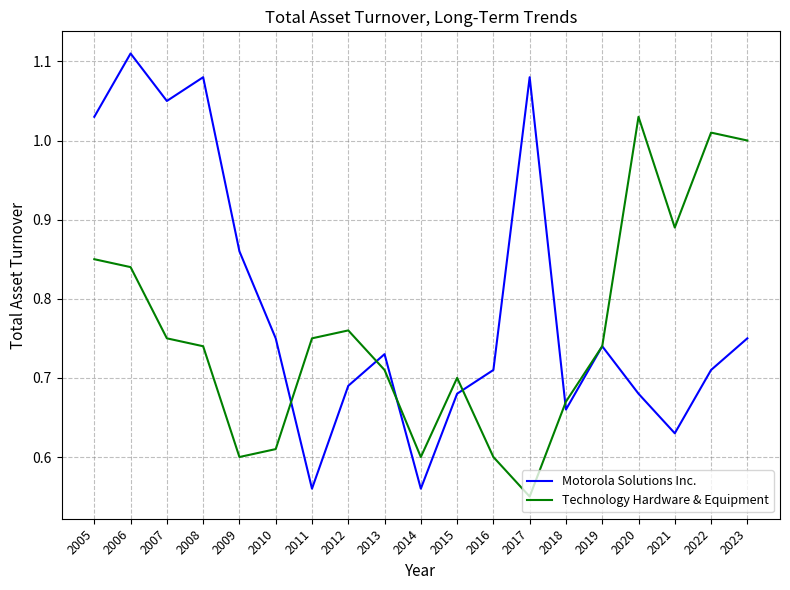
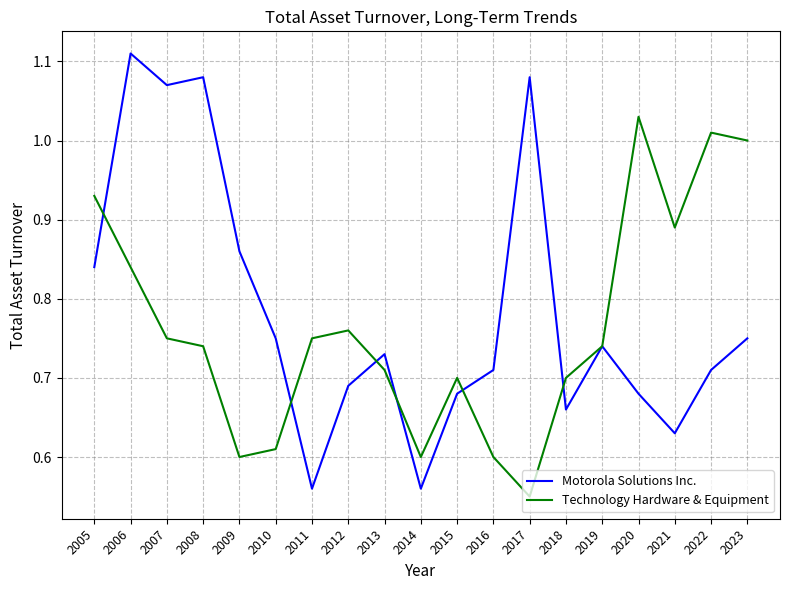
  {
    "Motorola Solutions Inc.": {
-     "2005": 1.03,
+     "2005": 0.84,
      "2006": 1.11,
-     "2007": 1.05,
+     "2007": 1.07,
      "2008": 1.08,
      "2009": 0.86,
      "2010": 0.75,
      "2011": 0.56,
      "2012": 0.69,
      "2013": 0.73,
      "2014": 0.56,
      "2015": 0.68,
      "2016": 0.71,
      "2017": 1.08,
      "2018": 0.66,
      "2020": 0.68,
      "2021": 0.63,
      "2022": 0.71,
      "2023": 0.75
    },
    "Technology Hardware & Equipment": {
-     "2005": 0.85,
+     "2005": 0.93,
      "2006": 0.84,
      "2007": 0.75,
      "2008": 0.74,
      "2009": 0.60,
      "2010": 0.61,
      "2011": 0.75,
      "2012": 0.76,
      "2013": 0.71,
      "2014": 0.60,
      "2015": 0.70,
      "2016": 0.60,
-     "2018": 0.67,
+     "2018": 0.70,
      "2020": 1.03,
      "2021": 0.89,
      "2022": 1.01,
      "2023": 1.00
    }
  }
